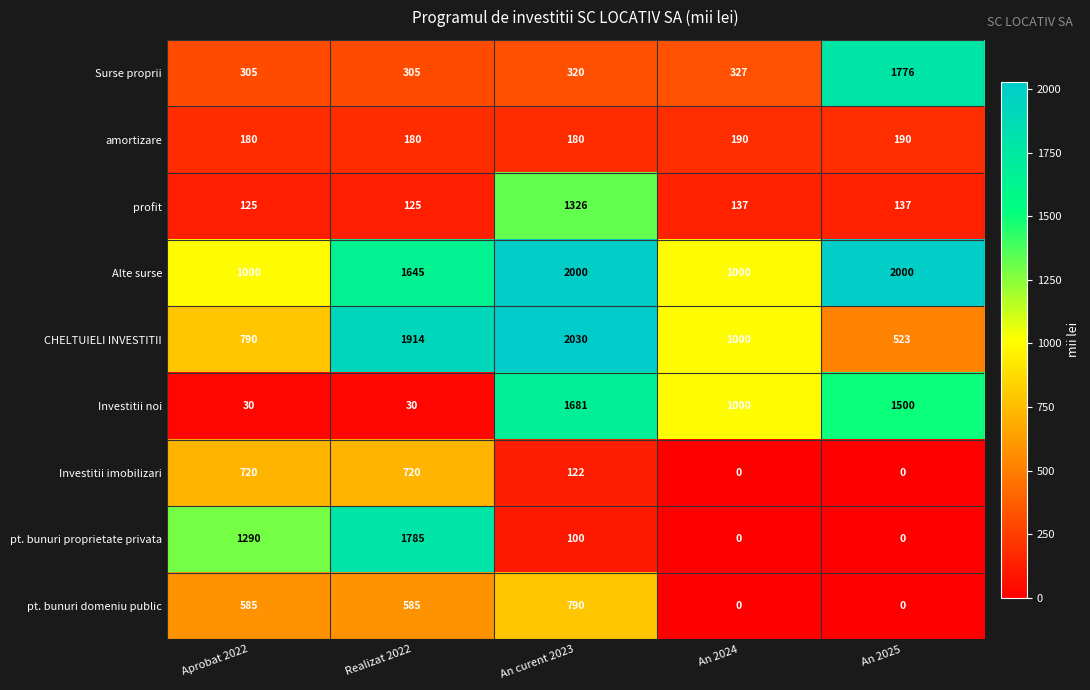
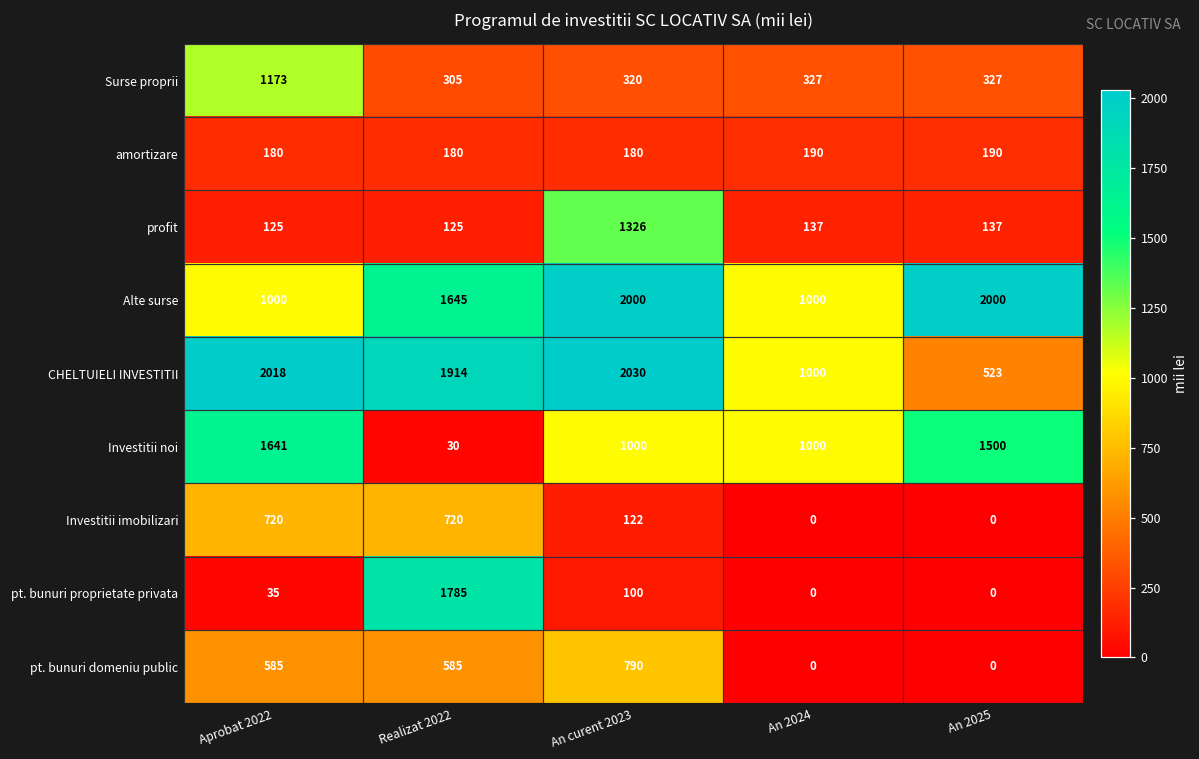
  {
    "Surse proprii": {
-     "Aprobat 2022": 305,
+     "Aprobat 2022": 1173,
      "Realizat 2022": 305,
      "An curent 2023": 320,
      "An 2024": 327,
-     "An 2025": 1776
+     "An 2025": 327
    },
    "amortizare": {
      "Aprobat 2022": 180,
      "Realizat 2022": 180,
      "An curent 2023": 180,
      "An 2024": 190,
      "An 2025": 190
    },
    "profit": {
      "Aprobat 2022": 125,
      "Realizat 2022": 125,
      "An curent 2023": 1326,
      "An 2024": 137,
      "An 2025": 137
    },
    "Alte surse": {
      "Aprobat 2022": 1000,
      "Realizat 2022": 1645,
      "An curent 2023": 2000,
      "An 2024": 1000,
      "An 2025": 2000
    },
    "CHELTUIELI INVESTITII": {
-     "Aprobat 2022": 790,
+     "Aprobat 2022": 2018,
      "Realizat 2022": 1914,
      "An curent 2023": 2030,
      "An 2024": 1000,
      "An 2025": 523
    },
    "Investitii noi": {
-     "Aprobat 2022": 30,
+     "Aprobat 2022": 1641,
      "Realizat 2022": 30,
-     "An curent 2023": 1681,
+     "An curent 2023": 1000,
      "An 2024": 1000,
      "An 2025": 1500
    },
    "Investitii imobilizari": {
      "Aprobat 2022": 720,
      "Realizat 2022": 720,
      "An curent 2023": 122,
      "An 2024": 0,
      "An 2025": 0
    },
    "pt. bunuri proprietate privata": {
-     "Aprobat 2022": 1290,
+     "Aprobat 2022": 35,
      "Realizat 2022": 1785,
      "An curent 2023": 100,
      "An 2024": 0,
      "An 2025": 0
    },
    "pt. bunuri domeniu public": {
      "Aprobat 2022": 585,
      "Realizat 2022": 585,
      "An curent 2023": 790,
      "An 2024": 0,
      "An 2025": 0
    }
  }
